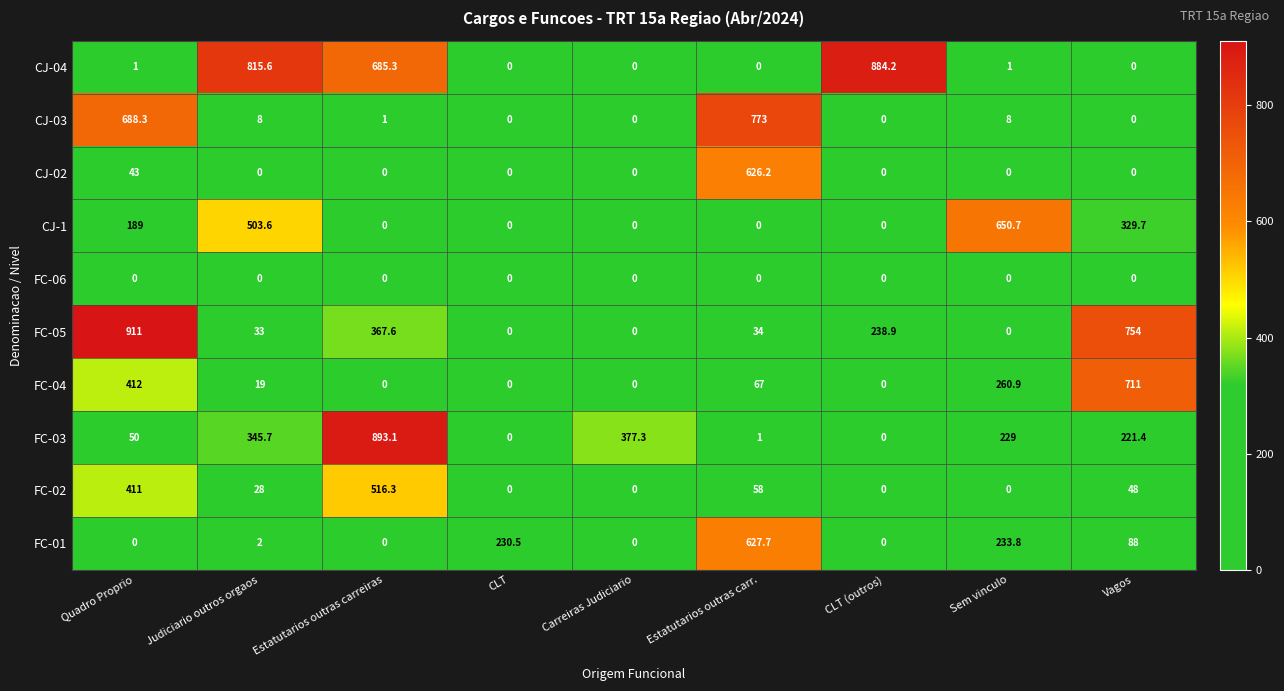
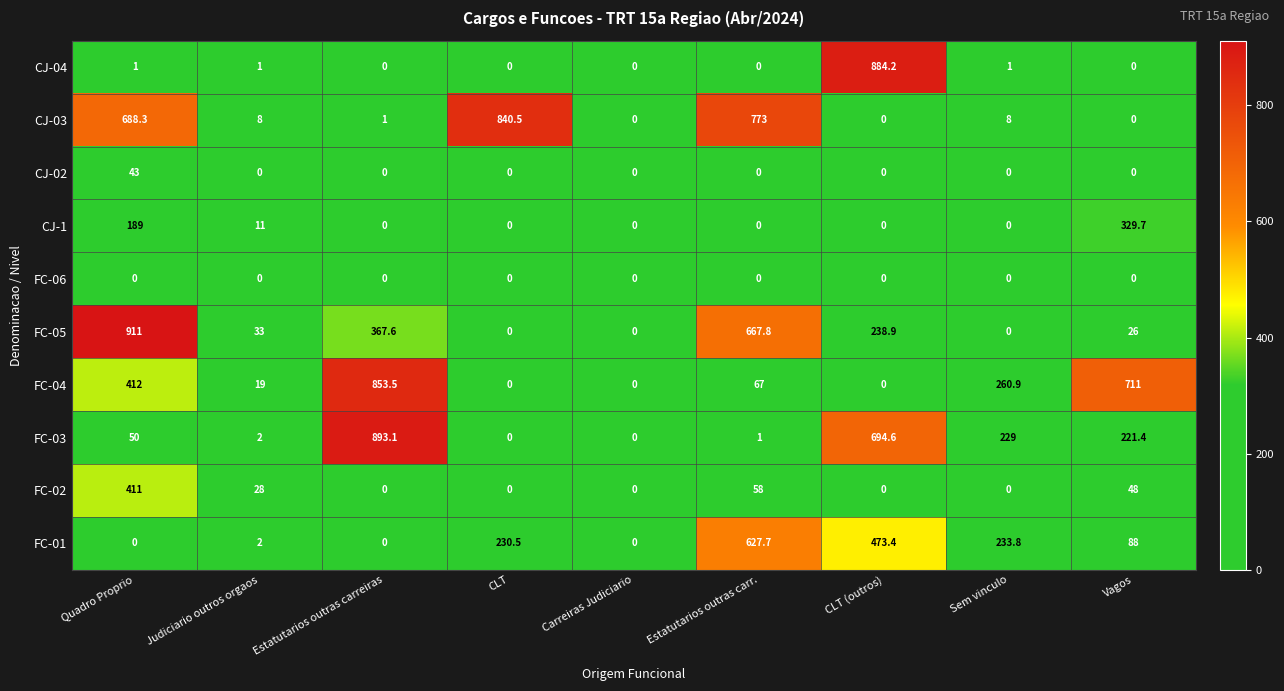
  {
    "CJ-04": {
      "Quadro Proprio": 1,
-     "Judiciario outros orgaos": 815.6,
-     "Estatutarios outras carreiras": 685.3,
+     "Judiciario outros orgaos": 1,
+     "Estatutarios outras carreiras": 0,
      "CLT": 0,
      "Carreiras Judiciario": 0,
      "Estatutarios outras carr.": 0,
      "CLT (outros)": 884.2,
      "Sem vinculo": 1,
      "Vagos": 0
    },
    "CJ-03": {
      "Quadro Proprio": 688.3,
      "Judiciario outros orgaos": 8,
      "Estatutarios outras carreiras": 1,
-     "CLT": 0,
+     "CLT": 840.5,
      "Carreiras Judiciario": 0,
      "Estatutarios outras carr.": 773,
      "CLT (outros)": 0,
      "Sem vinculo": 8,
      "Vagos": 0
    },
    "CJ-02": {
      "Quadro Proprio": 43,
      "Judiciario outros orgaos": 0,
      "Estatutarios outras carreiras": 0,
      "CLT": 0,
      "Carreiras Judiciario": 0,
-     "Estatutarios outras carr.": 626.2,
+     "Estatutarios outras carr.": 0,
      "CLT (outros)": 0,
      "Sem vinculo": 0,
      "Vagos": 0
    },
    "CJ-1": {
      "Quadro Proprio": 189,
-     "Judiciario outros orgaos": 503.6,
+     "Judiciario outros orgaos": 11,
      "Estatutarios outras carreiras": 0,
      "CLT": 0,
      "Carreiras Judiciario": 0,
      "Estatutarios outras carr.": 0,
      "CLT (outros)": 0,
-     "Sem vinculo": 650.7,
+     "Sem vinculo": 0,
      "Vagos": 329.7
    },
    "FC-06": {
      "Quadro Proprio": 0,
      "Judiciario outros orgaos": 0,
      "Estatutarios outras carreiras": 0,
      "CLT": 0,
      "Carreiras Judiciario": 0,
      "Estatutarios outras carr.": 0,
      "CLT (outros)": 0,
      "Sem vinculo": 0,
      "Vagos": 0
    },
    "FC-05": {
      "Quadro Proprio": 911,
      "Judiciario outros orgaos": 33,
      "Estatutarios outras carreiras": 367.6,
      "CLT": 0,
      "Carreiras Judiciario": 0,
-     "Estatutarios outras carr.": 34,
+     "Estatutarios outras carr.": 667.8,
      "CLT (outros)": 238.9,
      "Sem vinculo": 0,
-     "Vagos": 754
+     "Vagos": 26
    },
    "FC-04": {
      "Quadro Proprio": 412,
      "Judiciario outros orgaos": 19,
-     "Estatutarios outras carreiras": 0,
+     "Estatutarios outras carreiras": 853.5,
      "CLT": 0,
      "Carreiras Judiciario": 0,
      "Estatutarios outras carr.": 67,
      "CLT (outros)": 0,
      "Sem vinculo": 260.9,
      "Vagos": 711
    },
    "FC-03": {
      "Quadro Proprio": 50,
-     "Judiciario outros orgaos": 345.7,
+     "Judiciario outros orgaos": 2,
      "Estatutarios outras carreiras": 893.1,
      "CLT": 0,
-     "Carreiras Judiciario": 377.3,
+     "Carreiras Judiciario": 0,
      "Estatutarios outras carr.": 1,
-     "CLT (outros)": 0,
+     "CLT (outros)": 694.6,
      "Sem vinculo": 229,
      "Vagos": 221.4
    },
    "FC-02": {
      "Quadro Proprio": 411,
      "Judiciario outros orgaos": 28,
-     "Estatutarios outras carreiras": 516.3,
+     "Estatutarios outras carreiras": 0,
      "CLT": 0,
      "Carreiras Judiciario": 0,
      "Estatutarios outras carr.": 58,
      "CLT (outros)": 0,
      "Sem vinculo": 0,
      "Vagos": 48
    },
    "FC-01": {
      "Quadro Proprio": 0,
      "Judiciario outros orgaos": 2,
      "Estatutarios outras carreiras": 0,
      "CLT": 230.5,
      "Carreiras Judiciario": 0,
      "Estatutarios outras carr.": 627.7,
-     "CLT (outros)": 0,
+     "CLT (outros)": 473.4,
      "Sem vinculo": 233.8,
      "Vagos": 88
    }
  }
